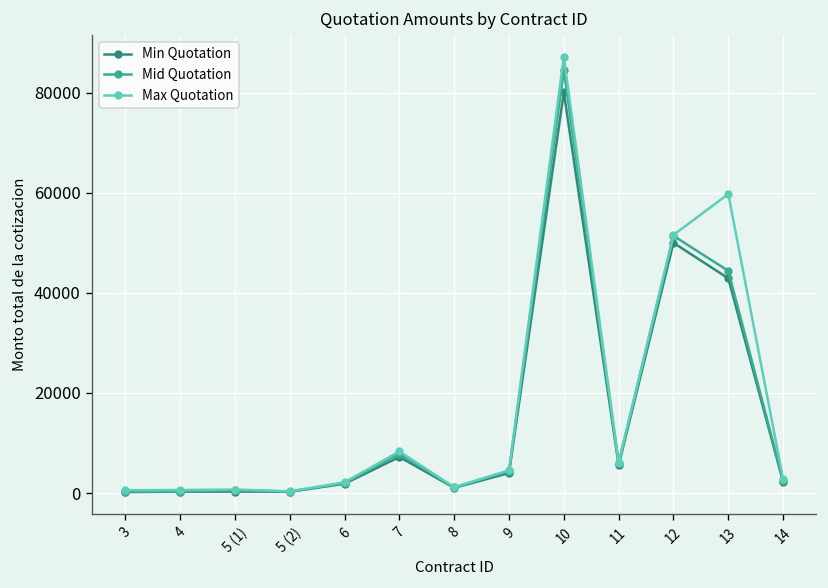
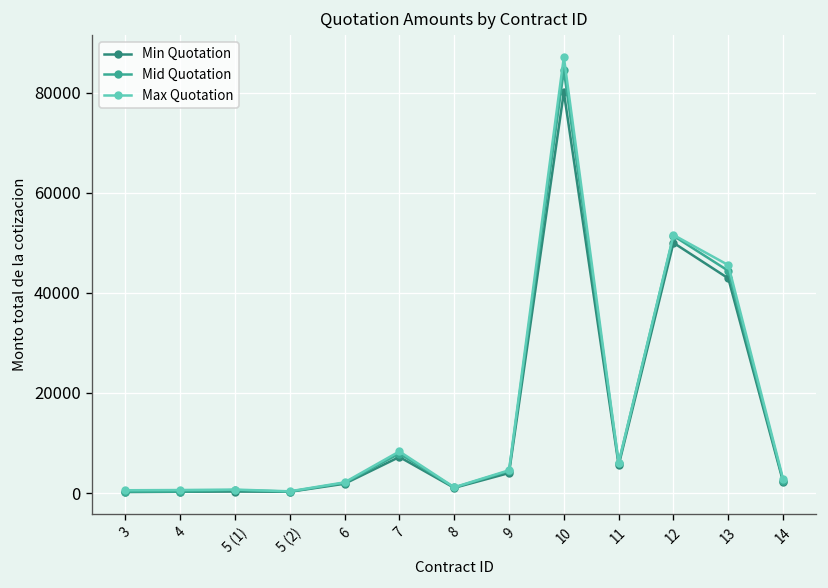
  {
    "Max Quotation": {
      "10": 87000,
-     "13": 60000
+     "13": 46000
    }
  }
